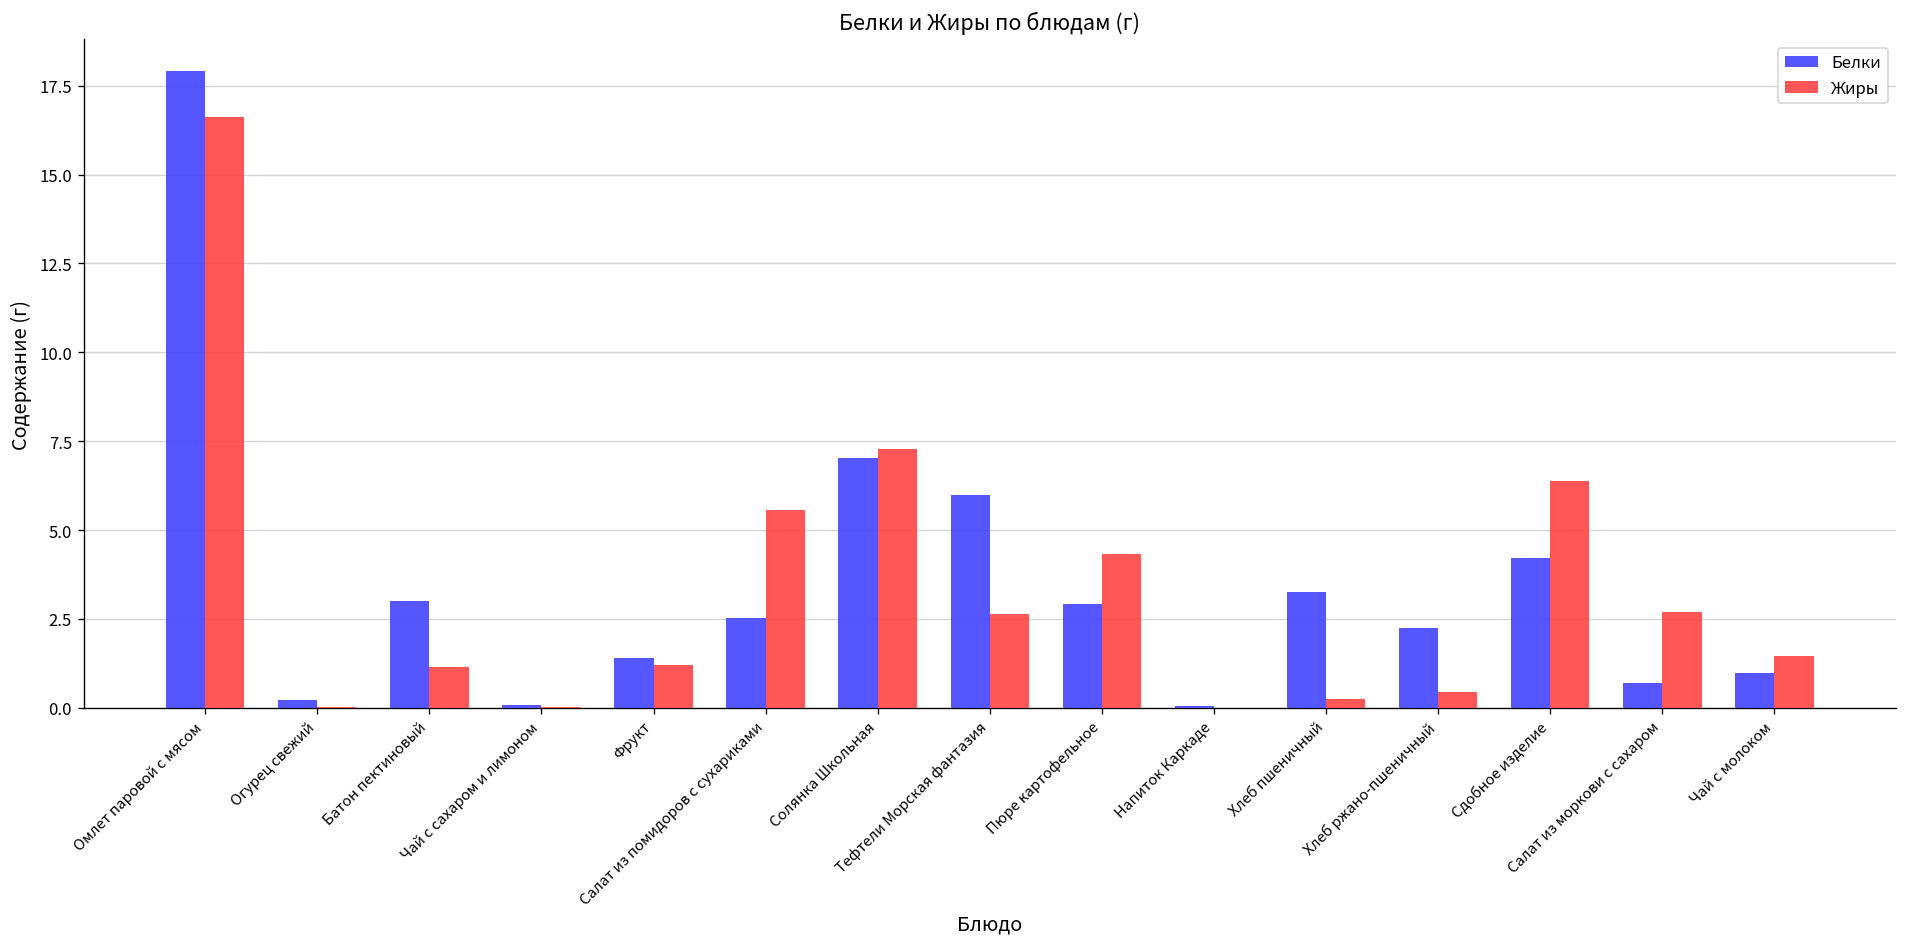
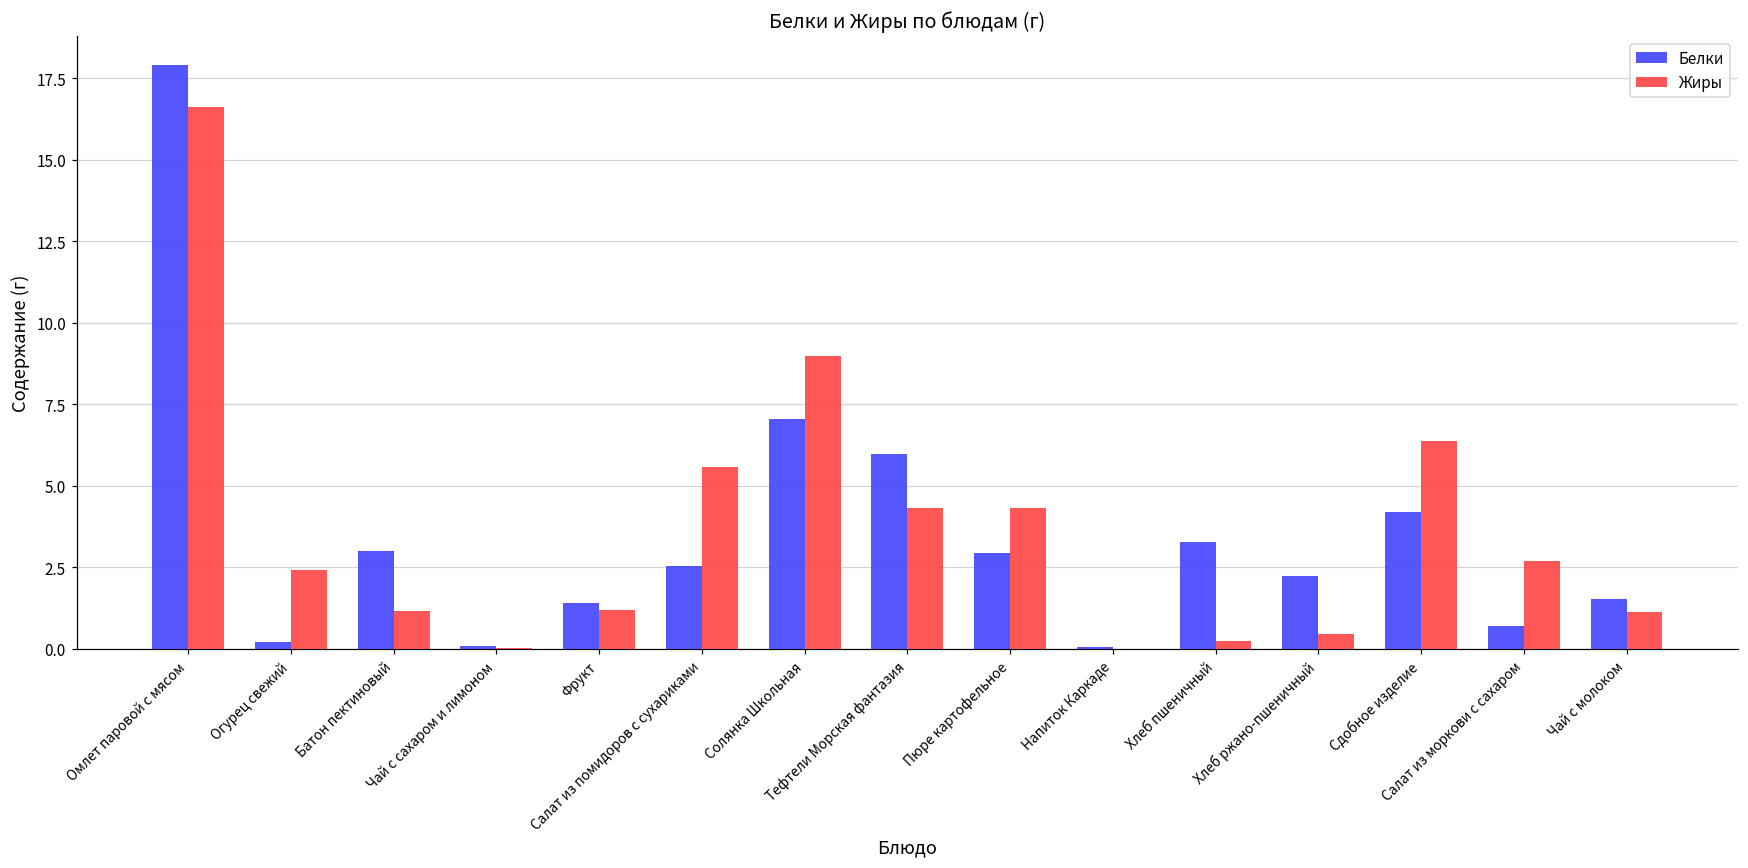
  {
    "Белки": {
      "Омлет паровой с мясом": 17.9,
      "Огурец свежий": 0.2,
      "Батон пектиновый": 3.0,
      "Фрукт": 1.4,
      "Салат из помидоров с сухариками": 2.5,
      "Солянка Школьная": 7.0,
      "Тефтели Морская фантазия": 6.0,
      "Пюре картофельное": 2.9,
      "Хлеб пшеничный": 3.3,
      "Хлеб ржано-пшеничный": 2.2,
      "Сдобное изделие": 4.2,
      "Салат из моркови с сахаром": 0.7,
-     "Чай с молоком": 1.0
+     "Чай с молоком": 1.5
    },
    "Жиры": {
      "Омлет паровой с мясом": 16.6,
-     "Огурец свежий": 0.0,
+     "Огурец свежий": 2.4,
      "Батон пектиновый": 1.2,
      "Фрукт": 1.2,
      "Салат из помидоров с сухариками": 5.6,
-     "Солянка Школьная": 7.3,
-     "Тефтели Морская фантазия": 2.7,
+     "Солянка Школьная": 9.0,
+     "Тефтели Морская фантазия": 4.3,
      "Пюре картофельное": 4.3,
      "Напиток Каркаде": 0.0,
      "Хлеб пшеничный": 0.2,
      "Хлеб ржано-пшеничный": 0.4,
      "Сдобное изделие": 6.4,
      "Салат из моркови с сахаром": 2.7,
-     "Чай с молоком": 1.5
+     "Чай с молоком": 1.1
    }
  }
